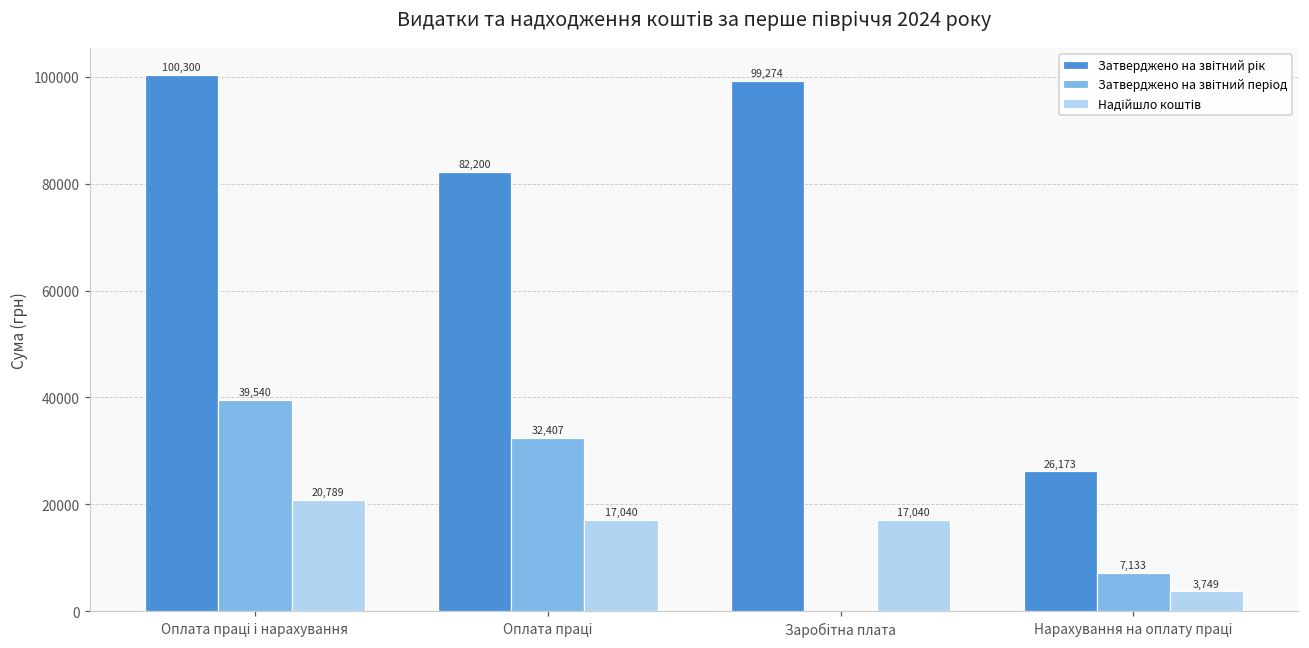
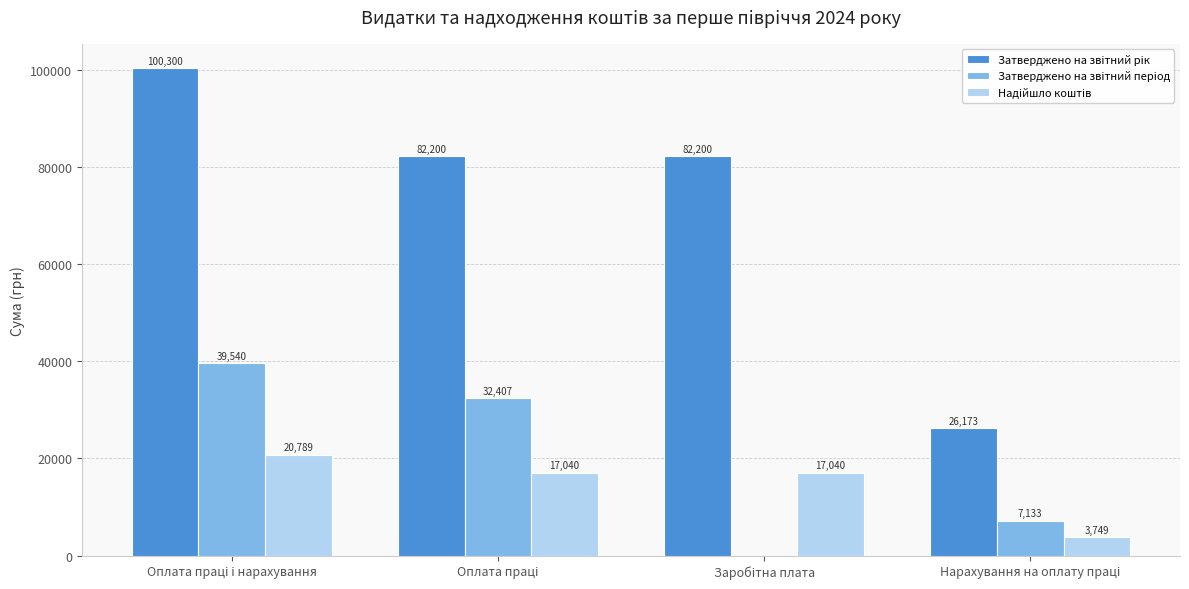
  {
    "Затверджено на звітний рік": {
      "Оплата праці і нарахування": "100,300",
      "Оплата праці": "82,200",
-     "Заробітна плата": "99,274",
+     "Заробітна плата": "82,200",
      "Нарахування на оплату праці": "26,173"
    }
  }
